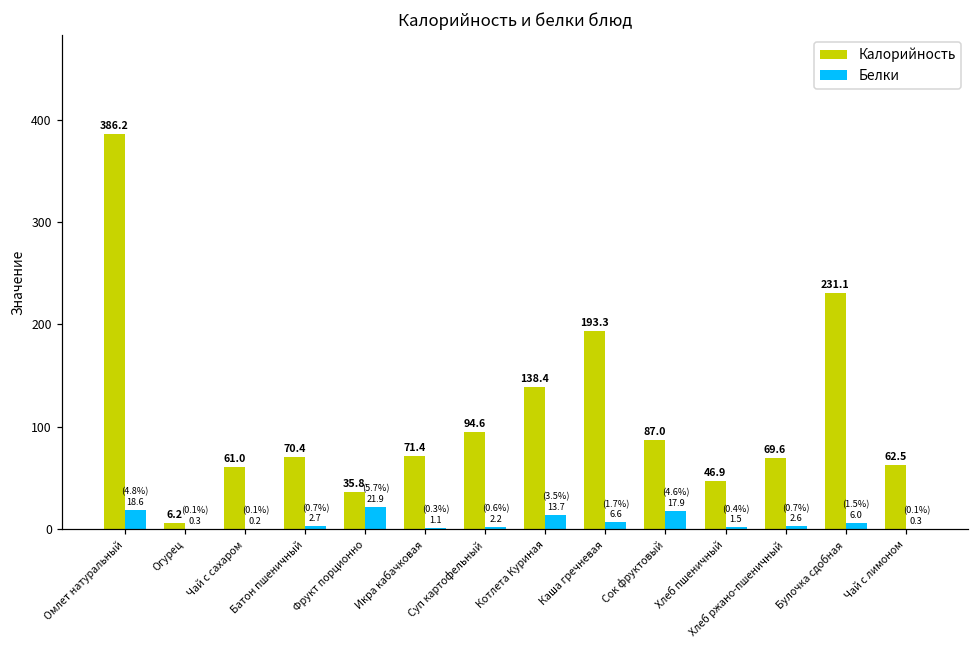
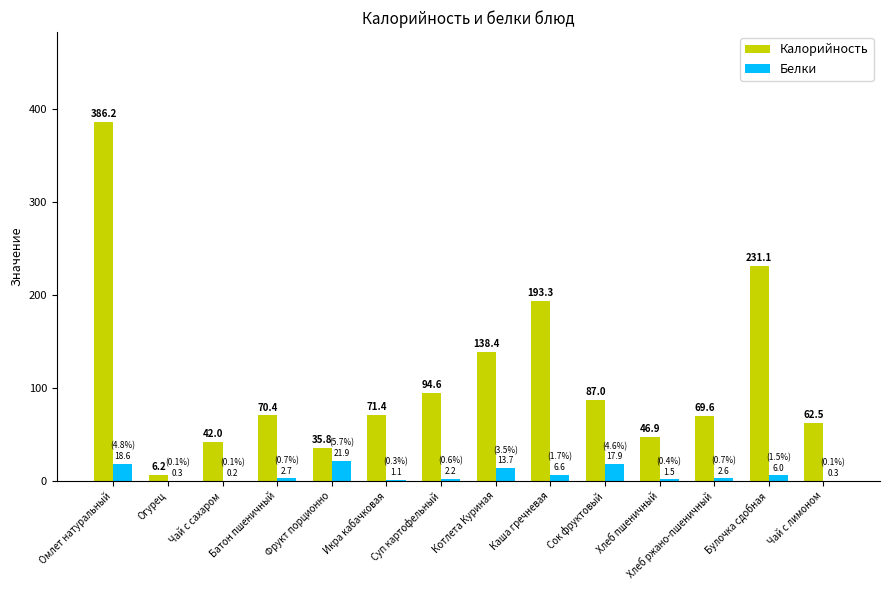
  {
    "Калорийность": {
      "Омлет натуральный": 386.2,
      "Огурец": 6.2,
-     "Чай с сахаром": 61.0,
+     "Чай с сахаром": 42.0,
      "Батон пшеничный": 70.4,
      "Фрукт порционно": 35.8,
      "Икра кабачковая": 71.4,
      "Суп картофельный": 94.6,
      "Котлета Куриная": 138.4,
      "Каша гречневая": 193.3,
      "Сок фруктовый": 87.0,
      "Хлеб пшеничный": 46.9,
      "Хлеб ржано-пшеничный": 69.6,
      "Булочка сдобная": 231.1,
      "Чай с лимоном": 62.5
    },
    "Белки": {
      "Омлет натуральный": 18.6,
      "Огурец": 0.3,
      "Чай с сахаром": 0.2,
      "Батон пшеничный": 2.7,
      "Фрукт порционно": 21.9,
      "Икра кабачковая": 1.1,
      "Суп картофельный": 2.2,
      "Котлета Куриная": 13.7,
      "Каша гречневая": 6.6,
      "Сок фруктовый": 17.9,
      "Хлеб пшеничный": 1.5,
      "Хлеб ржано-пшеничный": 2.6,
      "Булочка сдобная": 6.0,
      "Чай с лимоном": 0.3
    }
  }
